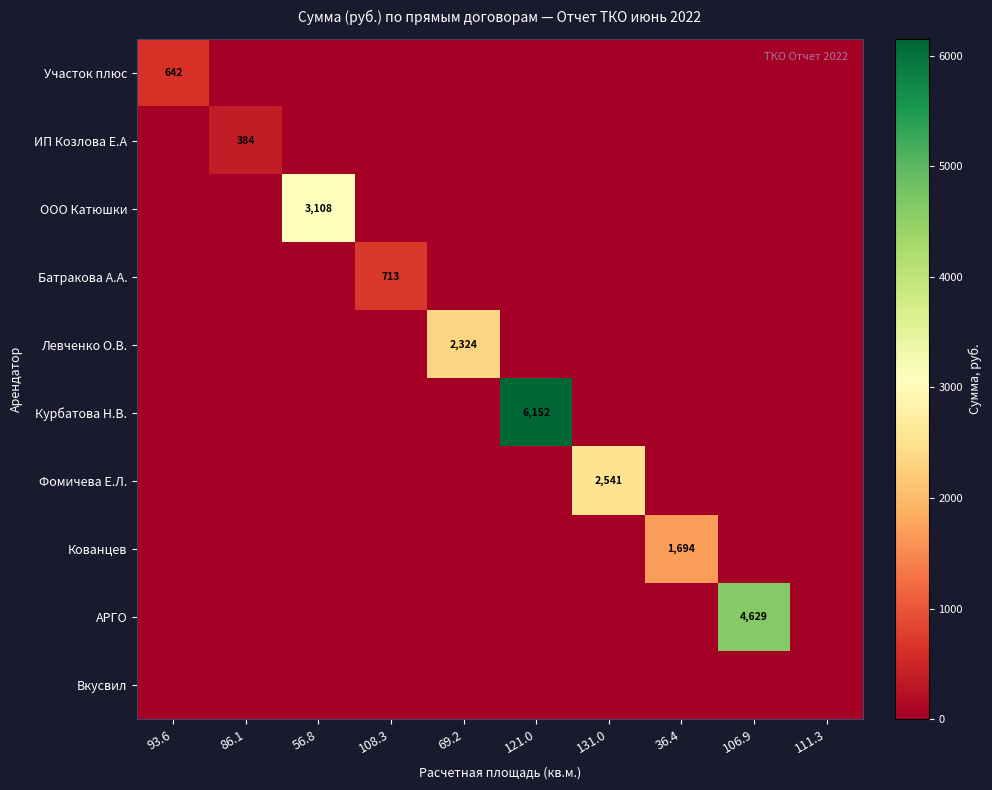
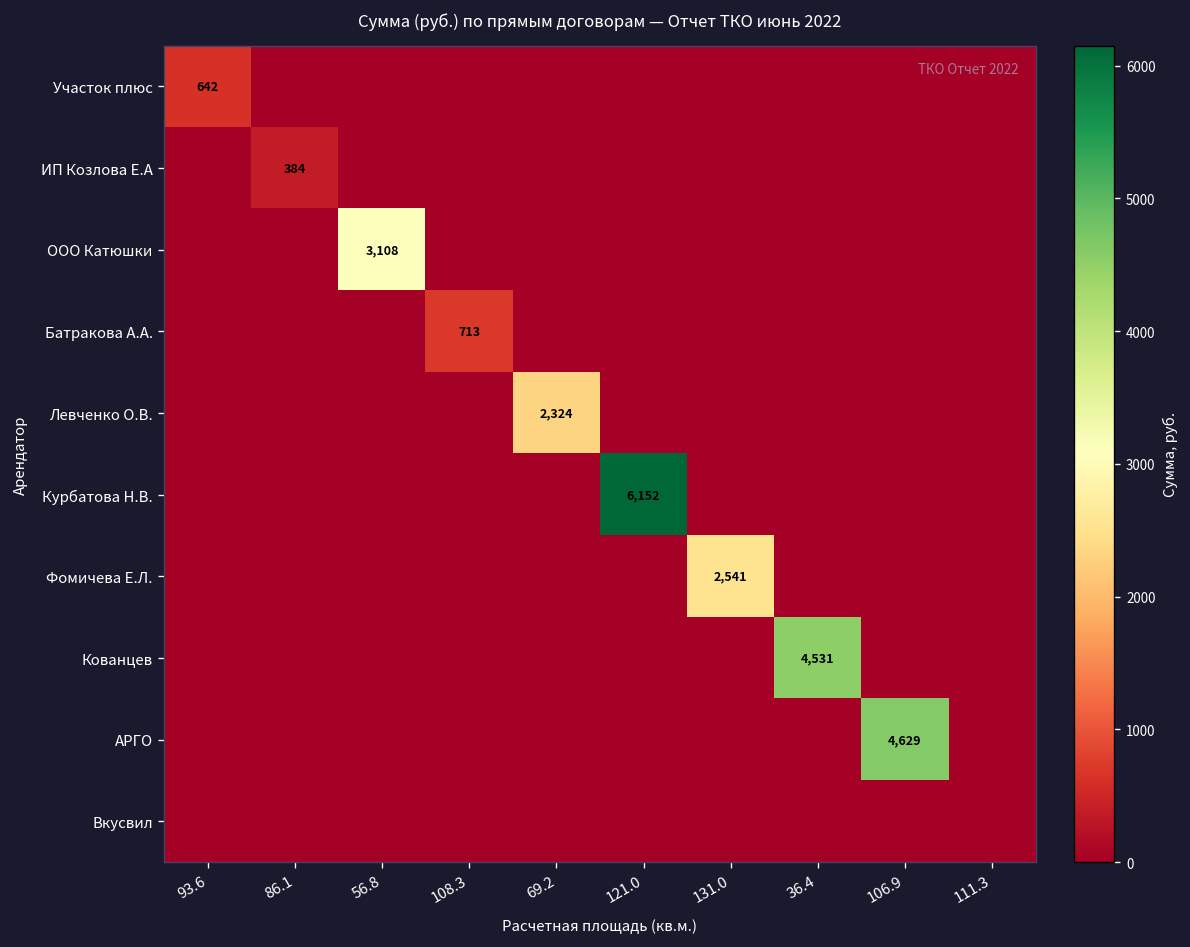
  {
    "Участок плюс": {
      "93.6": "642",
      "111.3": "2022"
    },
    "ИП Козлова Е.А": {
      "86.1": "384"
    },
    "ООО Катюшки": {
      "56.8": "3,108"
    },
    "Батракова А.А.": {
      "108.3": "713"
    },
    "Левченко О.В.": {
      "69.2": "2,324"
    },
    "Курбатова Н.В.": {
      "121.0": "6,152"
    },
    "Фомичева Е.Л.": {
      "131.0": "2,541"
    },
    "Кованцев": {
-     "36.4": "1,694"
+     "36.4": "4,531"
    },
    "АРГО": {
      "106.9": "4,629"
    }
  }
